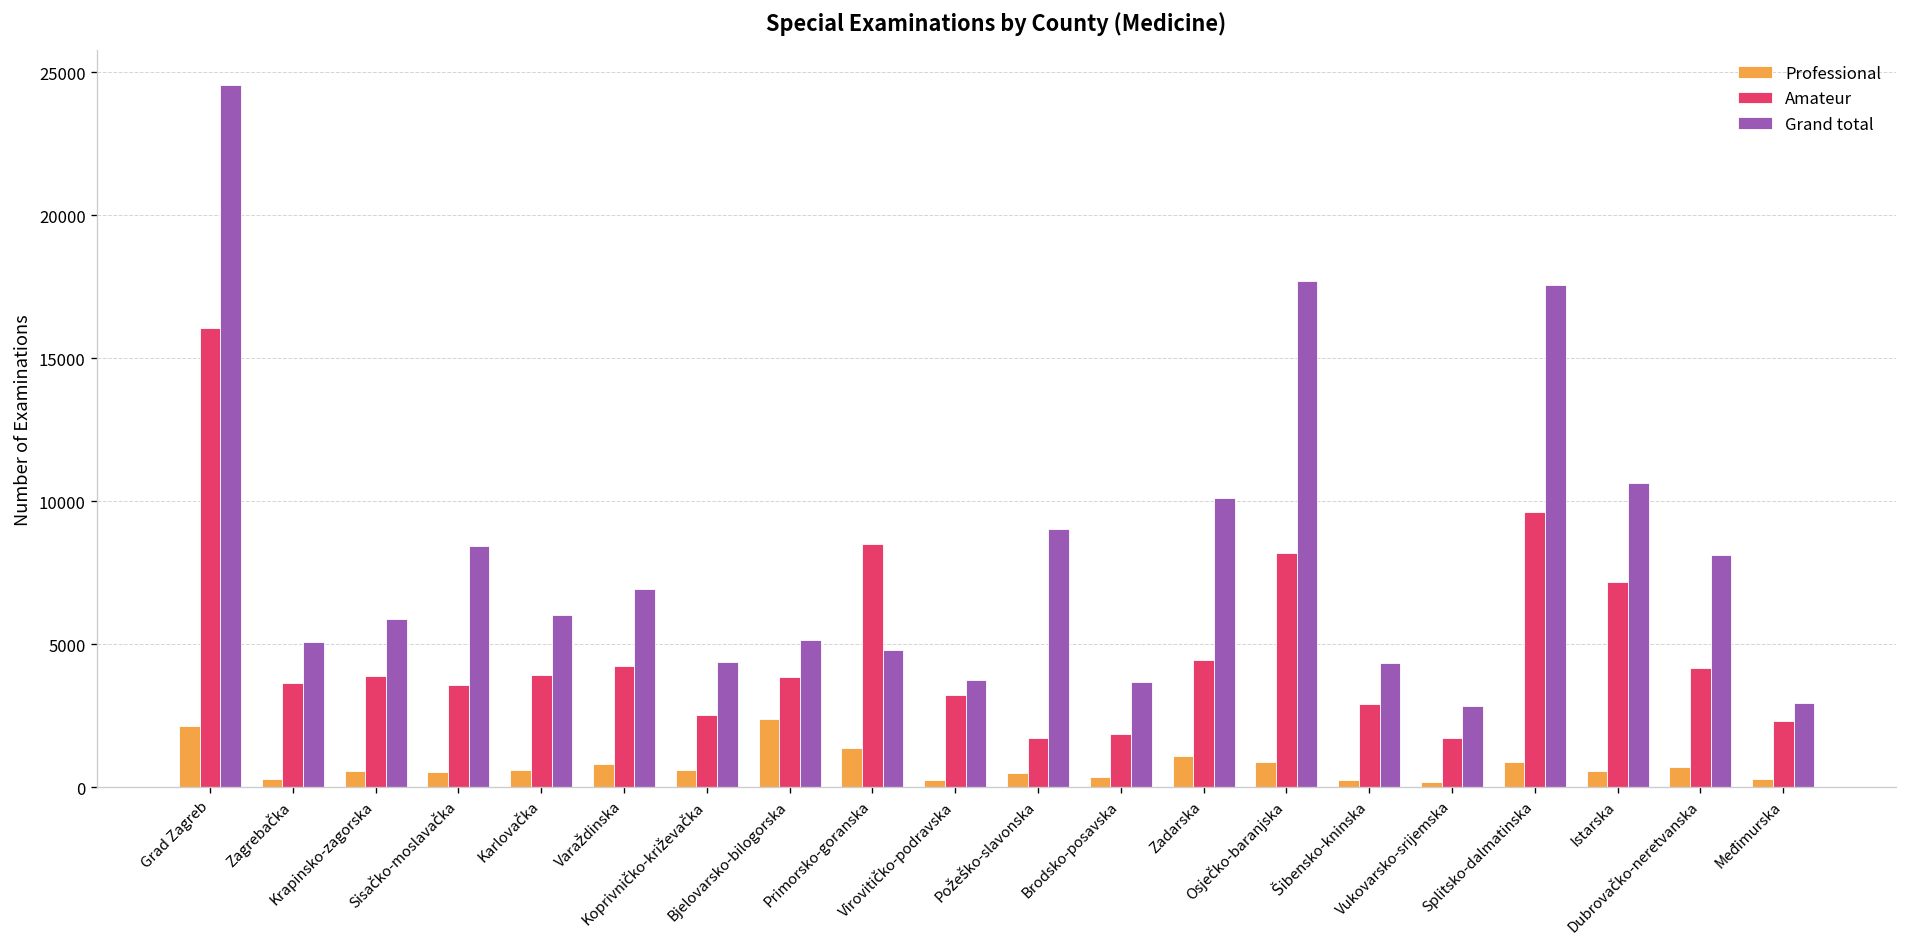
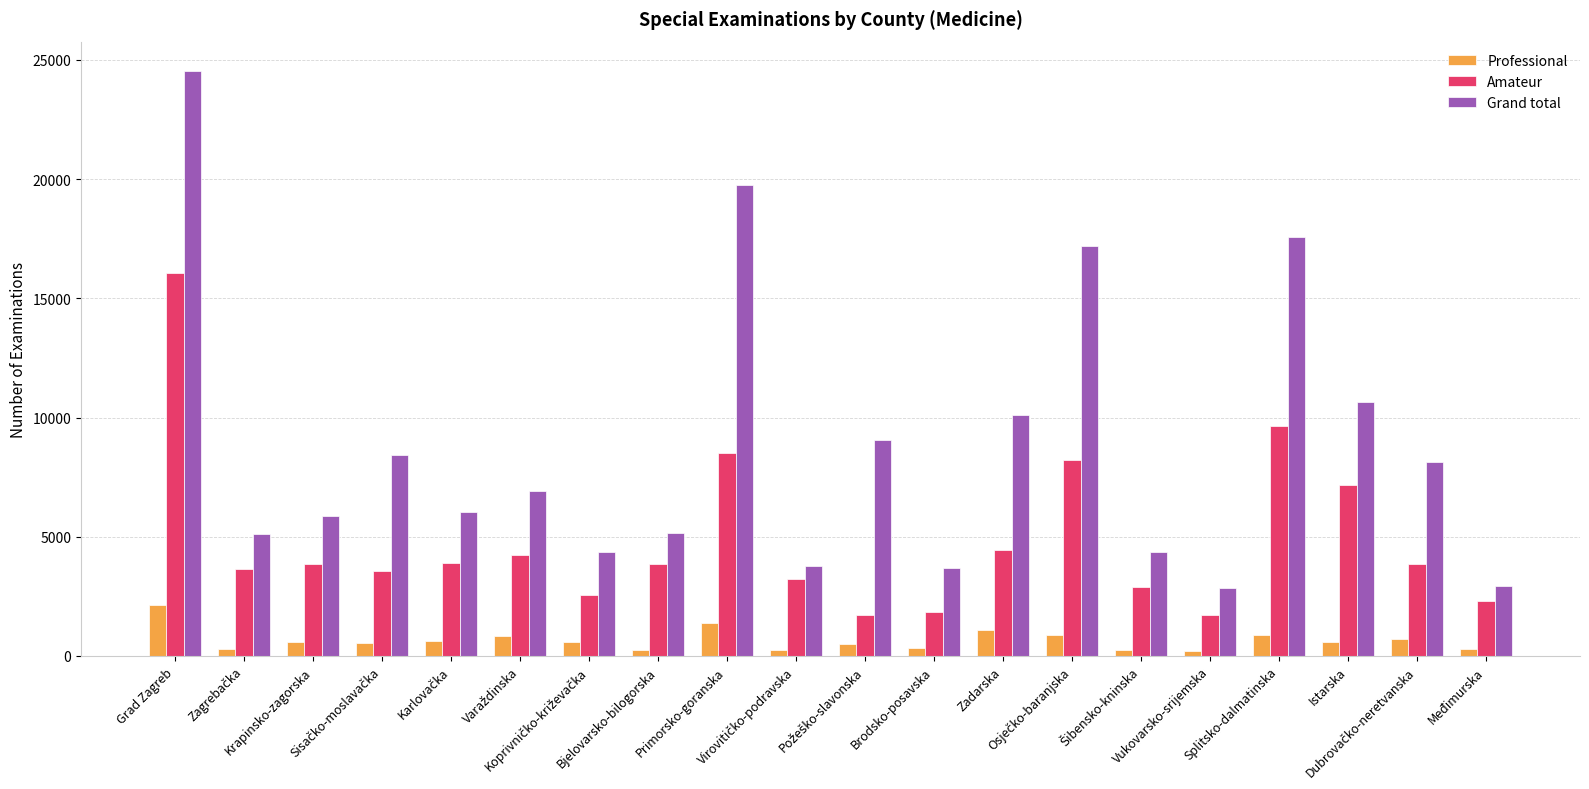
  {
    "Professional": {
      "Grad Zagreb": 2100,
      "Zagrebačka": 300,
      "Krapinsko-zagorska": 600,
      "Sisačko-moslavačka": 600,
      "Karlovačka": 600,
      "Varaždinska": 800,
      "Koprivničko-križevačka": 600,
-     "Bjelovarsko-bilogorska": 2400,
+     "Bjelovarsko-bilogorska": 300,
      "Primorsko-goranska": 1400,
      "Virovitičko-podravska": 200,
      "Požeško-slavonska": 500,
      "Brodsko-posavska": 400,
      "Zadarska": 1100,
      "Osječko-baranjska": 900,
      "Šibensko-kninska": 200,
      "Vukovarsko-srijemska": 200,
      "Splitsko-dalmatinska": 900,
      "Istarska": 600,
      "Dubrovačko-neretvanska": 700,
      "Međimurska": 300
    },
    "Amateur": {
      "Grad Zagreb": 16100,
      "Zagrebačka": 3700,
      "Krapinsko-zagorska": 3900,
      "Sisačko-moslavačka": 3600,
      "Karlovačka": 3900,
      "Varaždinska": 4200,
      "Koprivničko-križevačka": 2500,
      "Bjelovarsko-bilogorska": 3900,
      "Primorsko-goranska": 8500,
      "Virovitičko-podravska": 3200,
      "Požeško-slavonska": 1700,
      "Brodsko-posavska": 1900,
      "Zadarska": 4400,
      "Osječko-baranjska": 8200,
      "Šibensko-kninska": 2900,
      "Vukovarsko-srijemska": 1700,
      "Splitsko-dalmatinska": 9600,
      "Istarska": 7200,
-     "Dubrovačko-neretvanska": 4200,
+     "Dubrovačko-neretvanska": 3900,
      "Međimurska": 2300
    },
    "Grand total": {
      "Grad Zagreb": 24500,
      "Zagrebačka": 5100,
      "Krapinsko-zagorska": 5900,
      "Sisačko-moslavačka": 8400,
      "Karlovačka": 6000,
      "Varaždinska": 6900,
      "Koprivničko-križevačka": 4400,
      "Bjelovarsko-bilogorska": 5200,
-     "Primorsko-goranska": 4800,
+     "Primorsko-goranska": 19700,
      "Virovitičko-podravska": 3800,
      "Požeško-slavonska": 9000,
      "Brodsko-posavska": 3700,
      "Zadarska": 10100,
-     "Osječko-baranjska": 17700,
+     "Osječko-baranjska": 17200,
      "Šibensko-kninska": 4400,
      "Vukovarsko-srijemska": 2900,
      "Splitsko-dalmatinska": 17600,
      "Istarska": 10600,
      "Dubrovačko-neretvanska": 8100,
      "Međimurska": 2900
    }
  }
